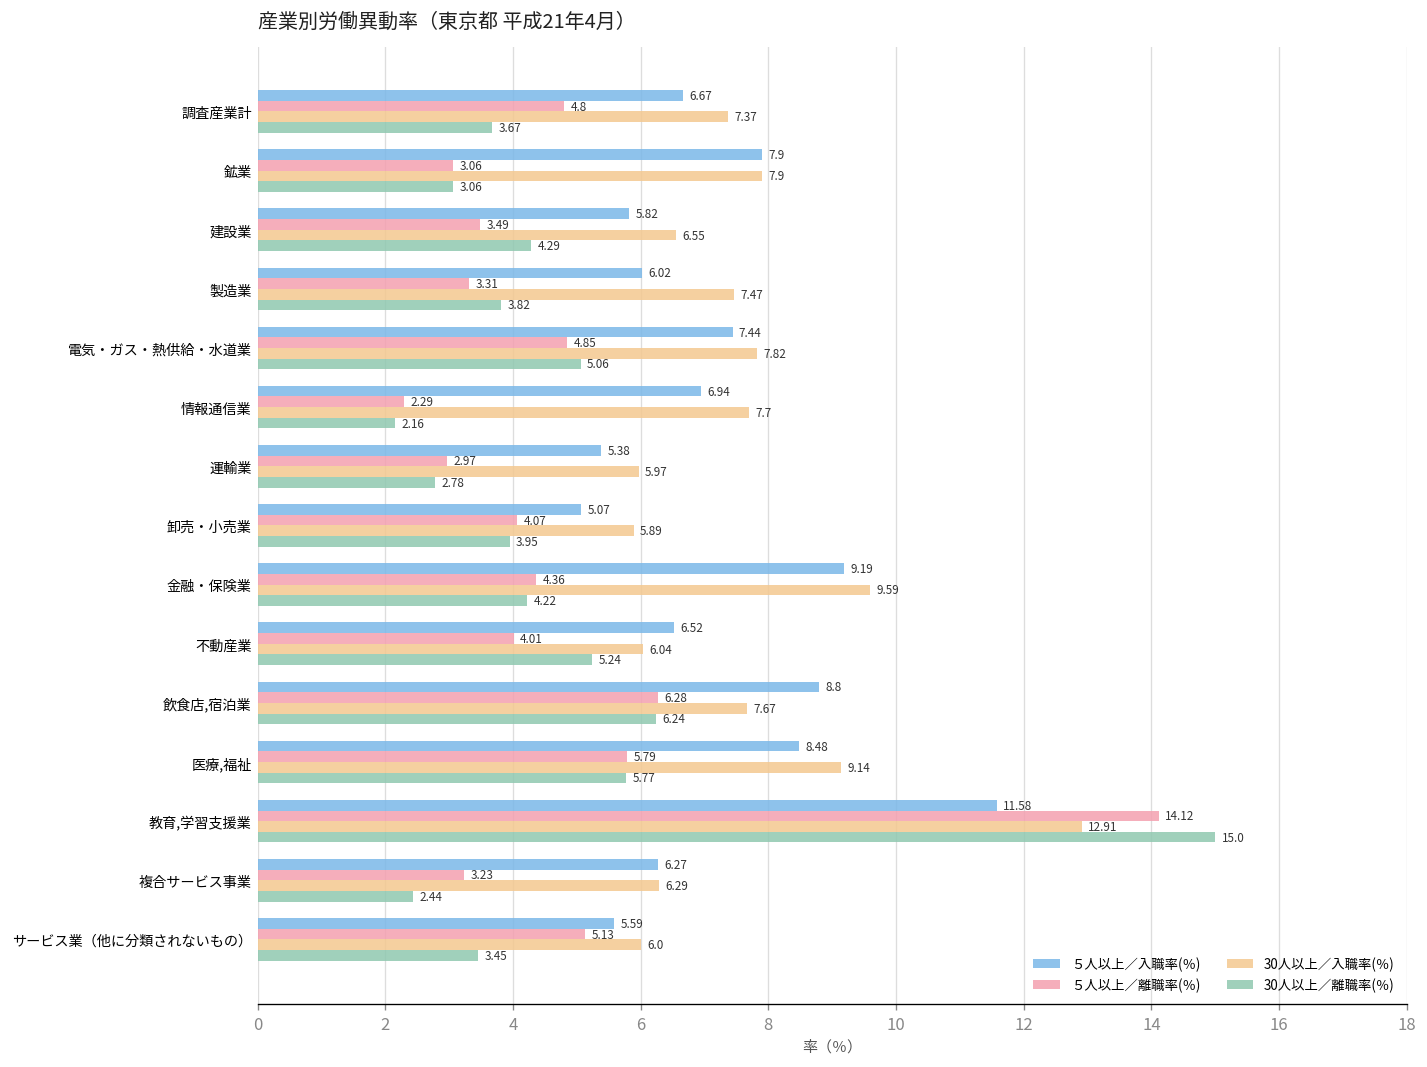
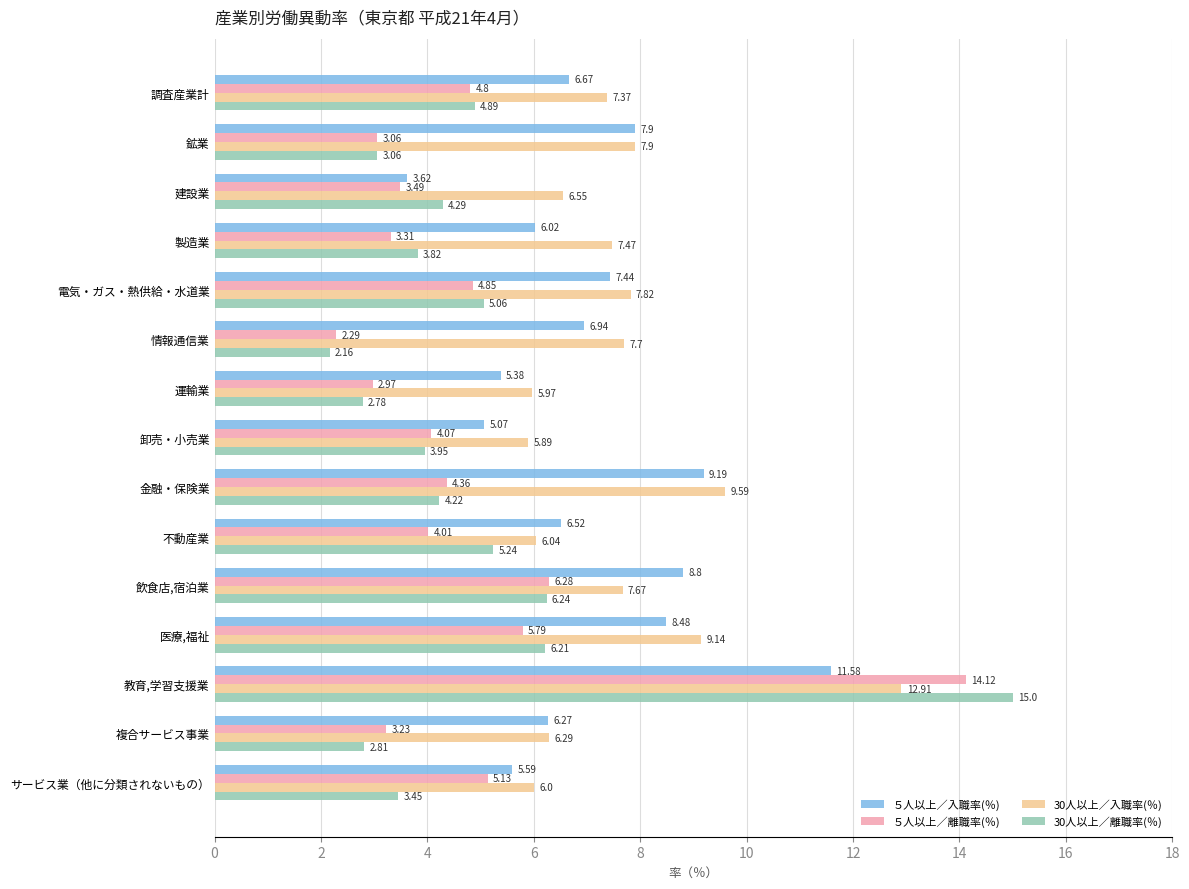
  {
    "５人以上／入職率(％)": {
      "調査産業計": 6.67,
      "鉱業": 7.9,
-     "建設業": 5.82,
+     "建設業": 3.62,
      "製造業": 6.02,
      "電気・ガス・熱供給・水道業": 7.44,
      "情報通信業": 6.94,
      "運輸業": 5.38,
      "卸売・小売業": 5.07,
      "金融・保険業": 9.19,
      "不動産業": 6.52,
      "飲食店,宿泊業": 8.8,
      "医療,福祉": 8.48,
      "教育,学習支援業": 11.58,
      "複合サービス事業": 6.27,
      "サービス業（他に分類されないもの）": 5.59
    },
    "30人以上／離職率(％)": {
-     "調査産業計": 3.67,
+     "調査産業計": 4.89,
      "鉱業": 3.06,
      "建設業": 4.29,
      "製造業": 3.82,
      "電気・ガス・熱供給・水道業": 5.06,
      "情報通信業": 2.16,
      "運輸業": 2.78,
      "卸売・小売業": 3.95,
      "金融・保険業": 4.22,
      "不動産業": 5.24,
      "飲食店,宿泊業": 6.24,
-     "医療,福祉": 5.77,
+     "医療,福祉": 6.21,
      "教育,学習支援業": 15.0,
-     "複合サービス事業": 2.44,
+     "複合サービス事業": 2.81,
      "サービス業（他に分類されないもの）": 3.45
    }
  }
